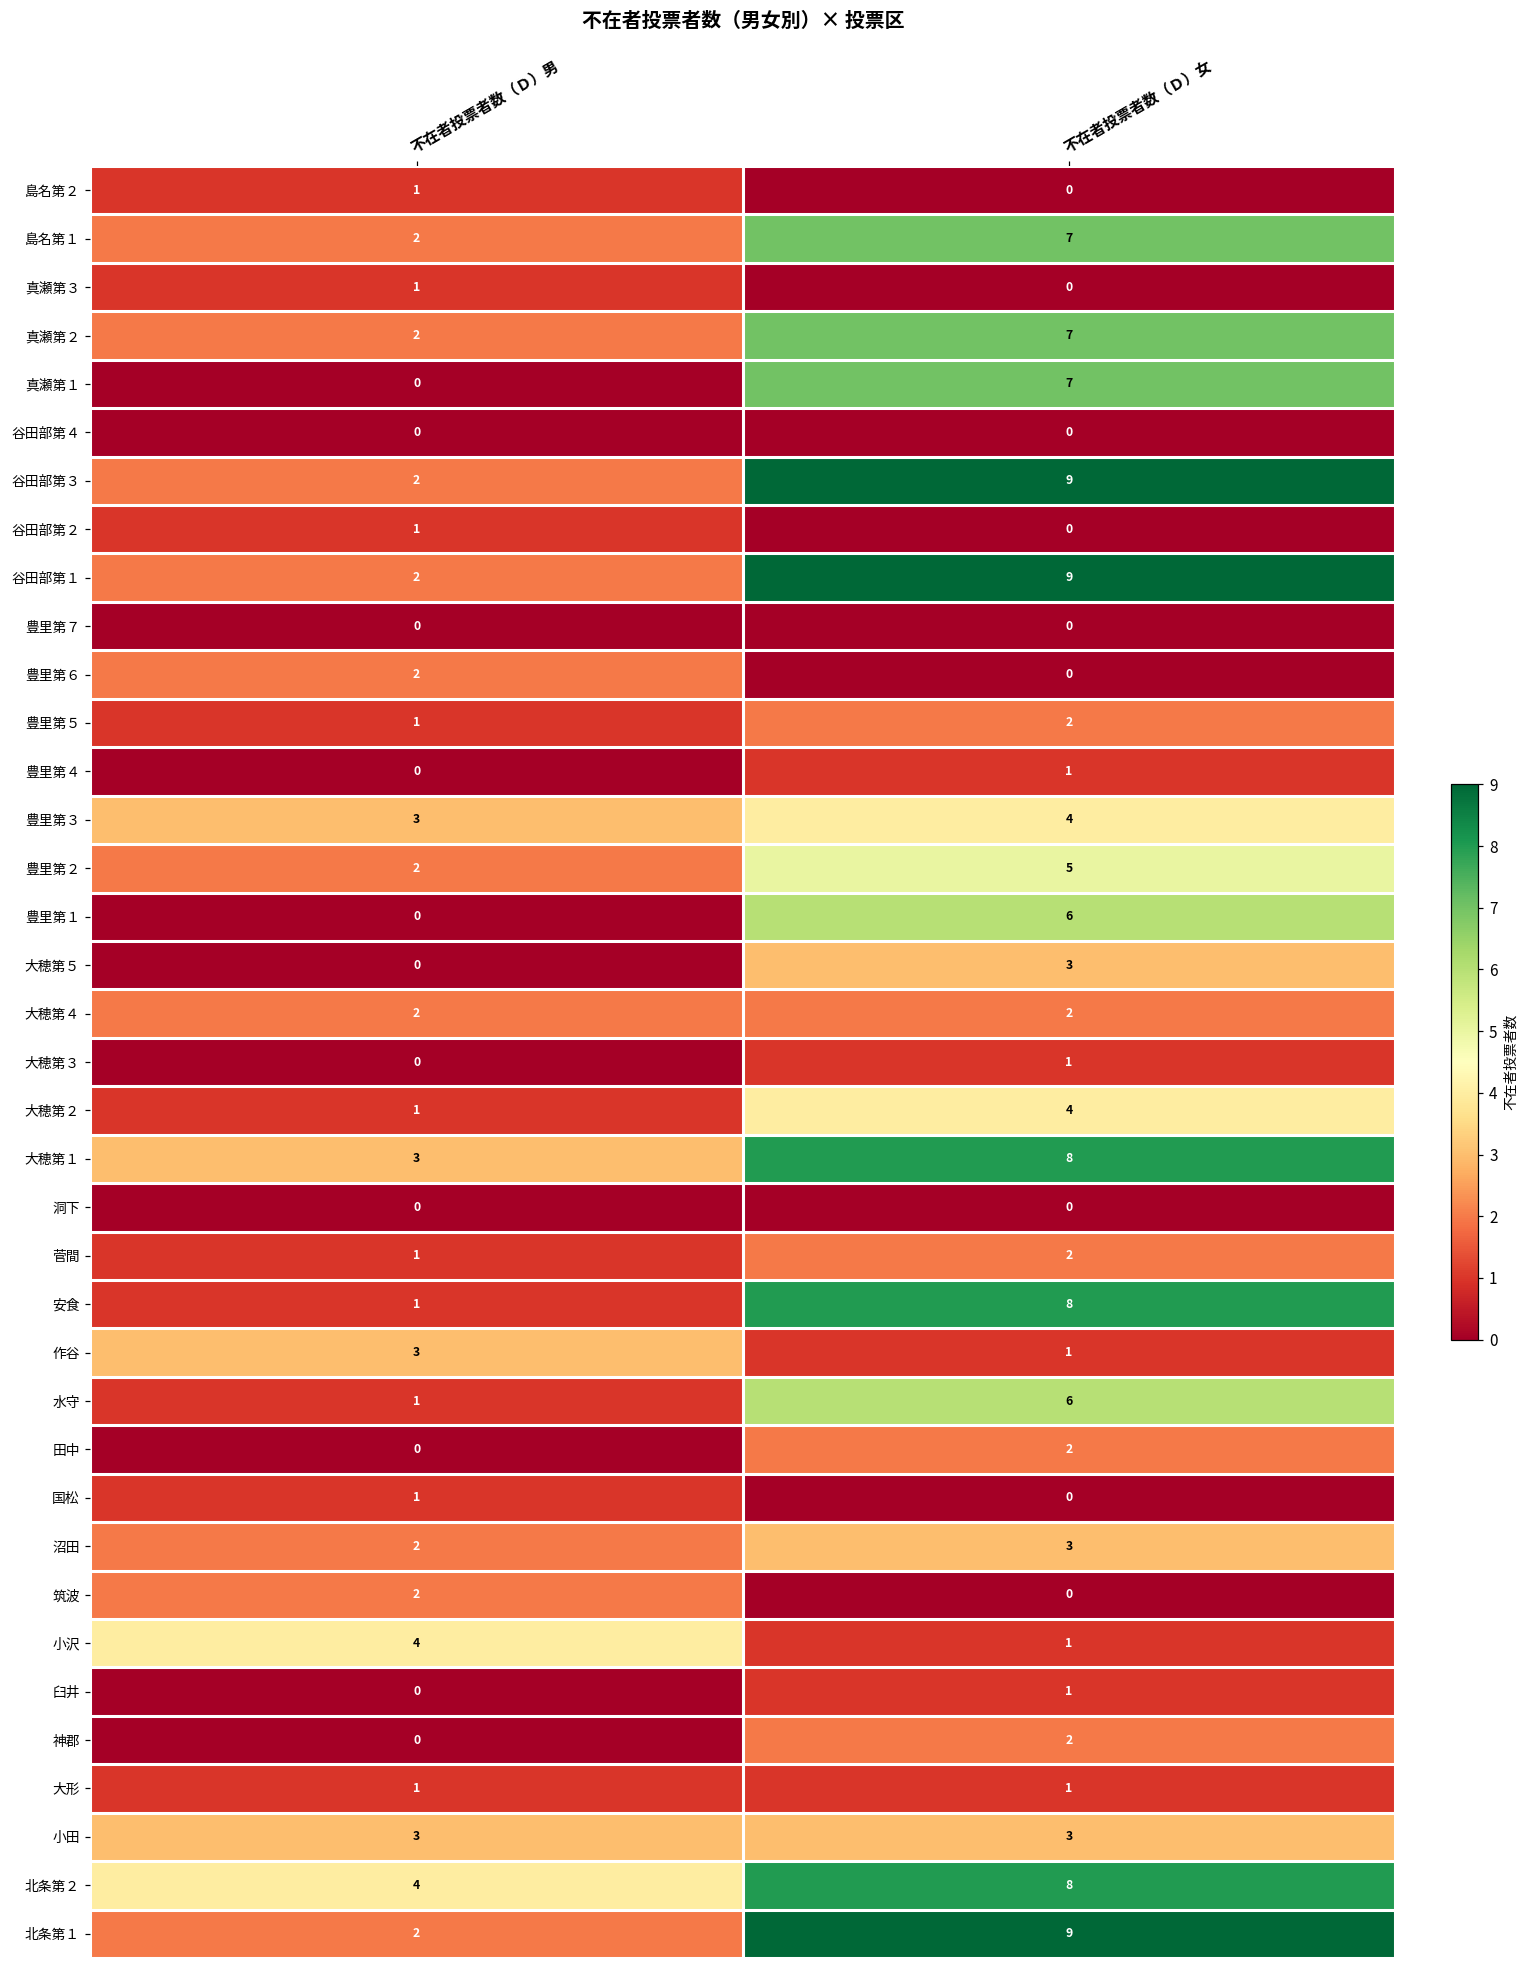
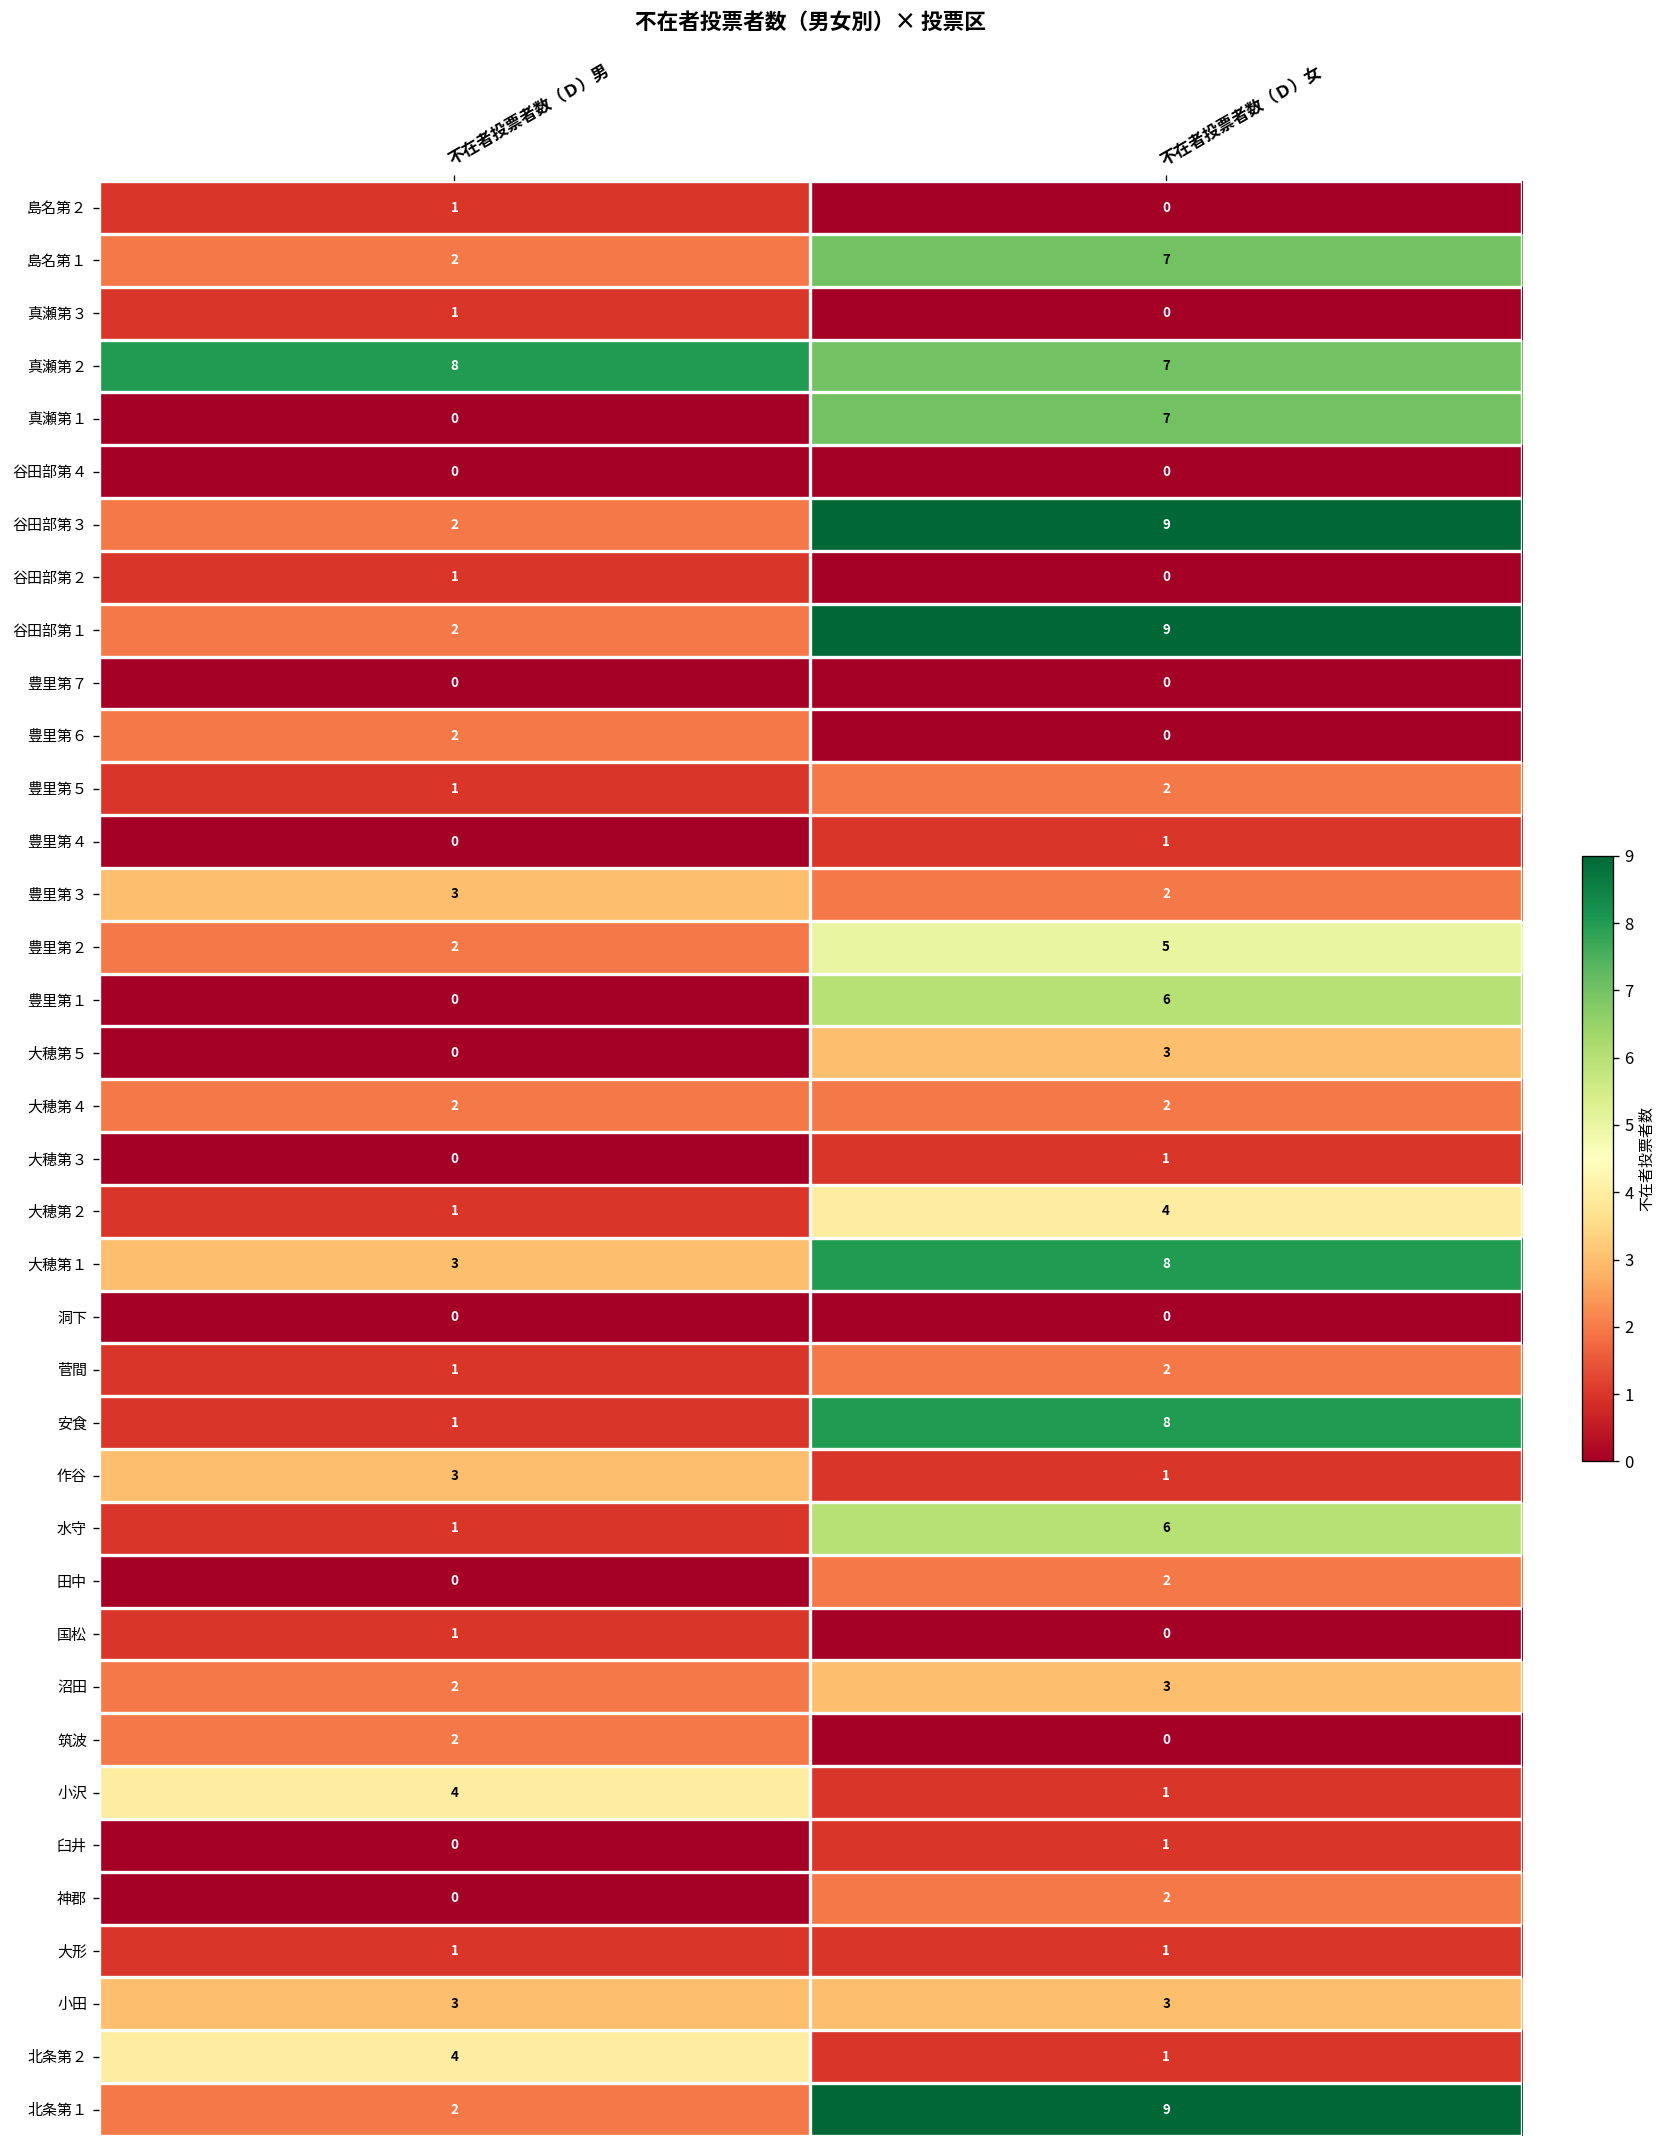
  {
    "島名第２": {
      "不在者投票者数（Ｄ）男": 1,
      "不在者投票者数（Ｄ）女": 0
    },
    "島名第１": {
      "不在者投票者数（Ｄ）男": 2,
      "不在者投票者数（Ｄ）女": 7
    },
    "真瀬第３": {
      "不在者投票者数（Ｄ）男": 1,
      "不在者投票者数（Ｄ）女": 0
    },
    "真瀬第２": {
-     "不在者投票者数（Ｄ）男": 2,
+     "不在者投票者数（Ｄ）男": 8,
      "不在者投票者数（Ｄ）女": 7
    },
    "真瀬第１": {
      "不在者投票者数（Ｄ）男": 0,
      "不在者投票者数（Ｄ）女": 7
    },
    "谷田部第４": {
      "不在者投票者数（Ｄ）男": 0,
      "不在者投票者数（Ｄ）女": 0
    },
    "谷田部第３": {
      "不在者投票者数（Ｄ）男": 2,
      "不在者投票者数（Ｄ）女": 9
    },
    "谷田部第２": {
      "不在者投票者数（Ｄ）男": 1,
      "不在者投票者数（Ｄ）女": 0
    },
    "谷田部第１": {
      "不在者投票者数（Ｄ）男": 2,
      "不在者投票者数（Ｄ）女": 9
    },
    "豊里第７": {
      "不在者投票者数（Ｄ）男": 0,
      "不在者投票者数（Ｄ）女": 0
    },
    "豊里第６": {
      "不在者投票者数（Ｄ）男": 2,
      "不在者投票者数（Ｄ）女": 0
    },
    "豊里第５": {
      "不在者投票者数（Ｄ）男": 1,
      "不在者投票者数（Ｄ）女": 2
    },
    "豊里第４": {
      "不在者投票者数（Ｄ）男": 0,
      "不在者投票者数（Ｄ）女": 1
    },
    "豊里第３": {
      "不在者投票者数（Ｄ）男": 3,
-     "不在者投票者数（Ｄ）女": 4
+     "不在者投票者数（Ｄ）女": 2
    },
    "豊里第２": {
      "不在者投票者数（Ｄ）男": 2,
      "不在者投票者数（Ｄ）女": 5
    },
    "豊里第１": {
      "不在者投票者数（Ｄ）男": 0,
      "不在者投票者数（Ｄ）女": 6
    },
    "大穂第５": {
      "不在者投票者数（Ｄ）男": 0,
      "不在者投票者数（Ｄ）女": 3
    },
    "大穂第４": {
      "不在者投票者数（Ｄ）男": 2,
      "不在者投票者数（Ｄ）女": 2
    },
    "大穂第３": {
      "不在者投票者数（Ｄ）男": 0,
      "不在者投票者数（Ｄ）女": 1
    },
    "大穂第２": {
      "不在者投票者数（Ｄ）男": 1,
      "不在者投票者数（Ｄ）女": 4
    },
    "大穂第１": {
      "不在者投票者数（Ｄ）男": 3,
      "不在者投票者数（Ｄ）女": 8
    },
    "洞下": {
      "不在者投票者数（Ｄ）男": 0,
      "不在者投票者数（Ｄ）女": 0
    },
    "菅間": {
      "不在者投票者数（Ｄ）男": 1,
      "不在者投票者数（Ｄ）女": 2
    },
    "安食": {
      "不在者投票者数（Ｄ）男": 1,
      "不在者投票者数（Ｄ）女": 8
    },
    "作谷": {
      "不在者投票者数（Ｄ）男": 3,
      "不在者投票者数（Ｄ）女": 1
    },
    "水守": {
      "不在者投票者数（Ｄ）男": 1,
      "不在者投票者数（Ｄ）女": 6
    },
    "田中": {
      "不在者投票者数（Ｄ）男": 0,
      "不在者投票者数（Ｄ）女": 2
    },
    "国松": {
      "不在者投票者数（Ｄ）男": 1,
      "不在者投票者数（Ｄ）女": 0
    },
    "沼田": {
      "不在者投票者数（Ｄ）男": 2,
      "不在者投票者数（Ｄ）女": 3
    },
    "筑波": {
      "不在者投票者数（Ｄ）男": 2,
      "不在者投票者数（Ｄ）女": 0
    },
    "小沢": {
      "不在者投票者数（Ｄ）男": 4,
      "不在者投票者数（Ｄ）女": 1
    },
    "臼井": {
      "不在者投票者数（Ｄ）男": 0,
      "不在者投票者数（Ｄ）女": 1
    },
    "神郡": {
      "不在者投票者数（Ｄ）男": 0,
      "不在者投票者数（Ｄ）女": 2
    },
    "大形": {
      "不在者投票者数（Ｄ）男": 1,
      "不在者投票者数（Ｄ）女": 1
    },
    "小田": {
      "不在者投票者数（Ｄ）男": 3,
      "不在者投票者数（Ｄ）女": 3
    },
    "北条第２": {
      "不在者投票者数（Ｄ）男": 4,
-     "不在者投票者数（Ｄ）女": 8
+     "不在者投票者数（Ｄ）女": 1
    },
    "北条第１": {
      "不在者投票者数（Ｄ）男": 2,
      "不在者投票者数（Ｄ）女": 9
    }
  }
